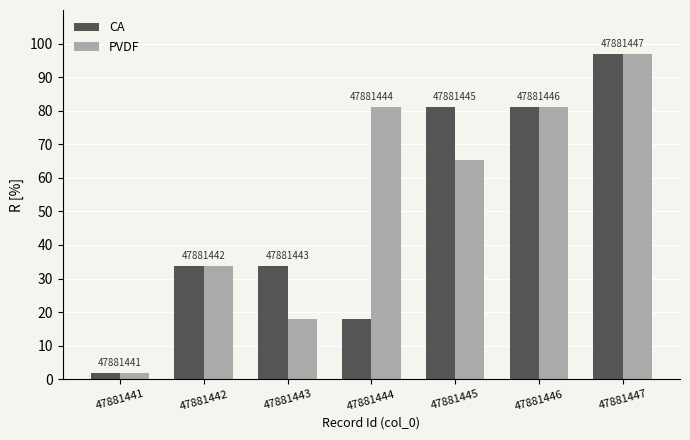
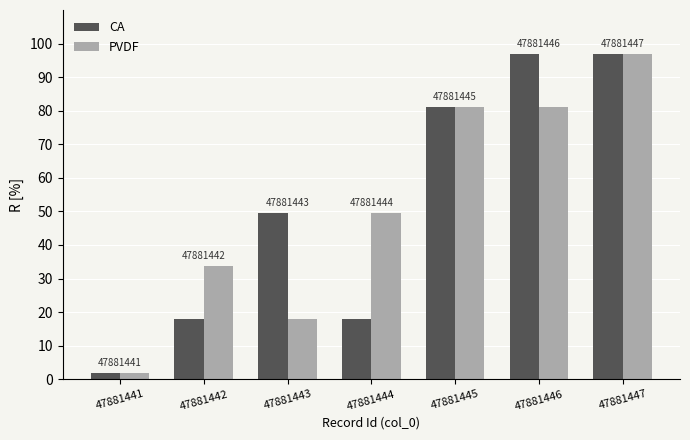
  {
    "CA": {
-     "47881442": 34,
-     "47881443": 34,
+     "47881442": 18,
+     "47881443": 50,
      "47881444": 18,
-     "47881446": 81
+     "47881446": 97
    },
    "PVDF": {
      "47881443": 18,
-     "47881444": 81,
-     "47881445": 65
+     "47881444": 50,
+     "47881445": 81
    }
  }
